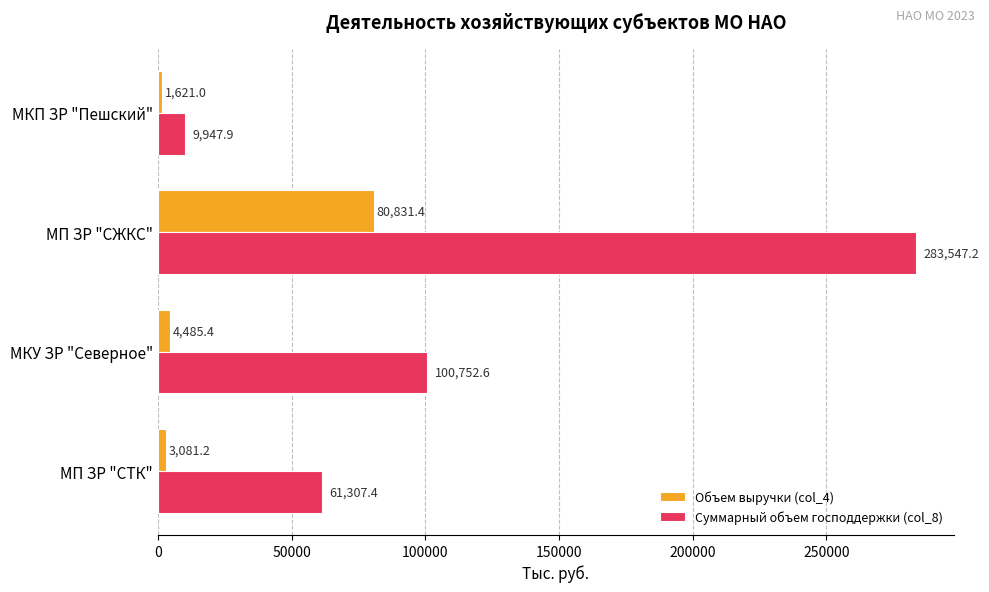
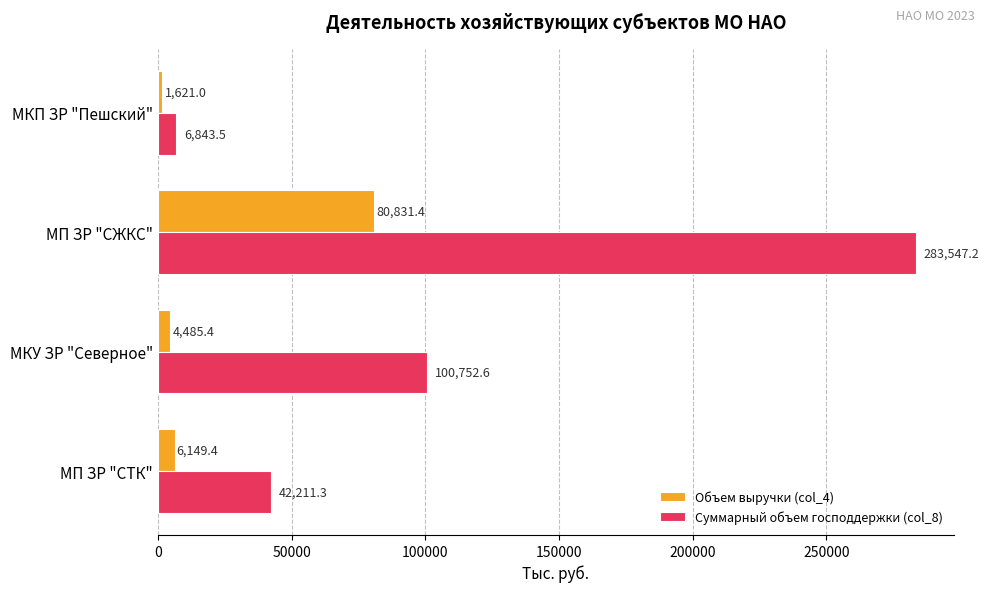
  {
    "Объем выручки (col_4)": {
      "МКП ЗР \"Пешский\"": "1,621.0",
      "МП ЗР \"СЖКС\"": "80,831.4",
      "МКУ ЗР \"Северное\"": "4,485.4",
-     "МП ЗР \"СТК\"": "3,081.2"
+     "МП ЗР \"СТК\"": "6,149.4"
    },
    "Суммарный объем господдержки (col_8)": {
-     "МКП ЗР \"Пешский\"": "9,947.9",
+     "МКП ЗР \"Пешский\"": "6,843.5",
      "МП ЗР \"СЖКС\"": "283,547.2",
      "МКУ ЗР \"Северное\"": "100,752.6",
-     "МП ЗР \"СТК\"": "61,307.4"
+     "МП ЗР \"СТК\"": "42,211.3"
    }
  }
